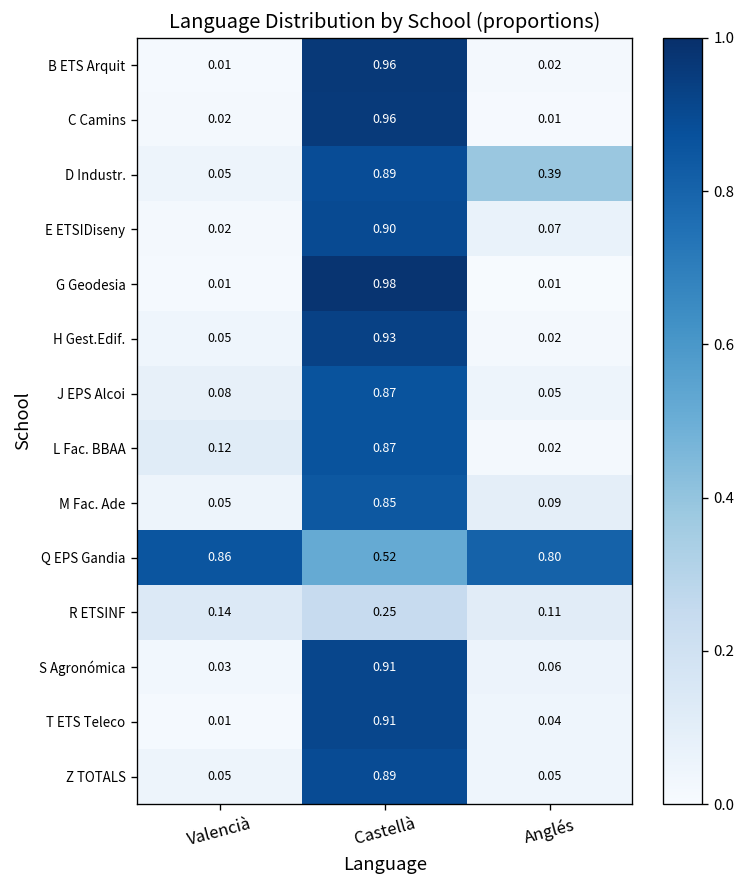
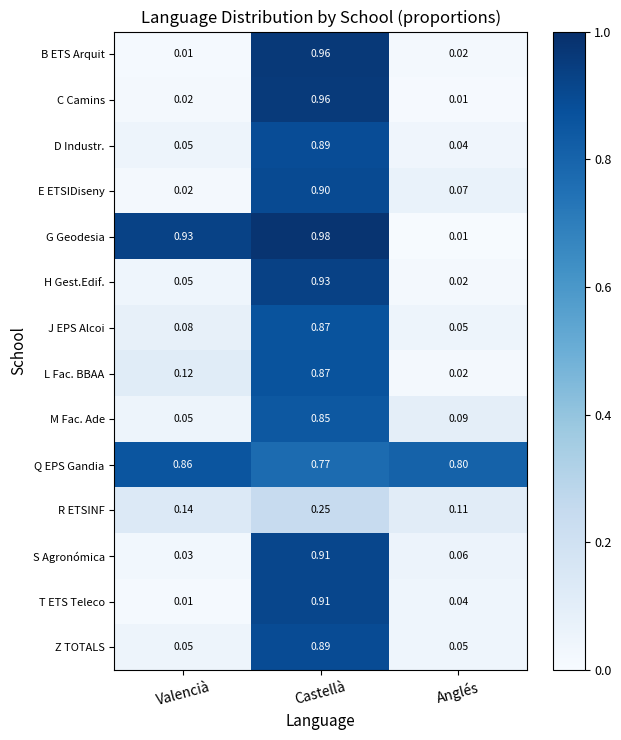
  {
    "B ETS Arquit": {
      "Valencià": 0.01,
      "Castellà": 0.96,
      "Anglés": 0.02
    },
    "C Camins": {
      "Valencià": 0.02,
      "Castellà": 0.96,
      "Anglés": 0.01
    },
    "D Industr.": {
      "Valencià": 0.05,
      "Castellà": 0.89,
-     "Anglés": 0.39
+     "Anglés": 0.04
    },
    "E ETSIDiseny": {
      "Valencià": 0.02,
      "Castellà": 0.90,
      "Anglés": 0.07
    },
    "G Geodesia": {
-     "Valencià": 0.01,
+     "Valencià": 0.93,
      "Castellà": 0.98,
      "Anglés": 0.01
    },
    "H Gest.Edif.": {
      "Valencià": 0.05,
      "Castellà": 0.93,
      "Anglés": 0.02
    },
    "J EPS Alcoi": {
      "Valencià": 0.08,
      "Castellà": 0.87,
      "Anglés": 0.05
    },
    "L Fac. BBAA": {
      "Valencià": 0.12,
      "Castellà": 0.87,
      "Anglés": 0.02
    },
    "M Fac. Ade": {
      "Valencià": 0.05,
      "Castellà": 0.85,
      "Anglés": 0.09
    },
    "Q EPS Gandia": {
      "Valencià": 0.86,
-     "Castellà": 0.52,
+     "Castellà": 0.77,
      "Anglés": 0.80
    },
    "R ETSINF": {
      "Valencià": 0.14,
      "Castellà": 0.25,
      "Anglés": 0.11
    },
    "S Agronómica": {
      "Valencià": 0.03,
      "Castellà": 0.91,
      "Anglés": 0.06
    },
    "T ETS Teleco": {
      "Valencià": 0.01,
      "Castellà": 0.91,
      "Anglés": 0.04
    },
    "Z TOTALS": {
      "Valencià": 0.05,
      "Castellà": 0.89,
      "Anglés": 0.05
    }
  }
